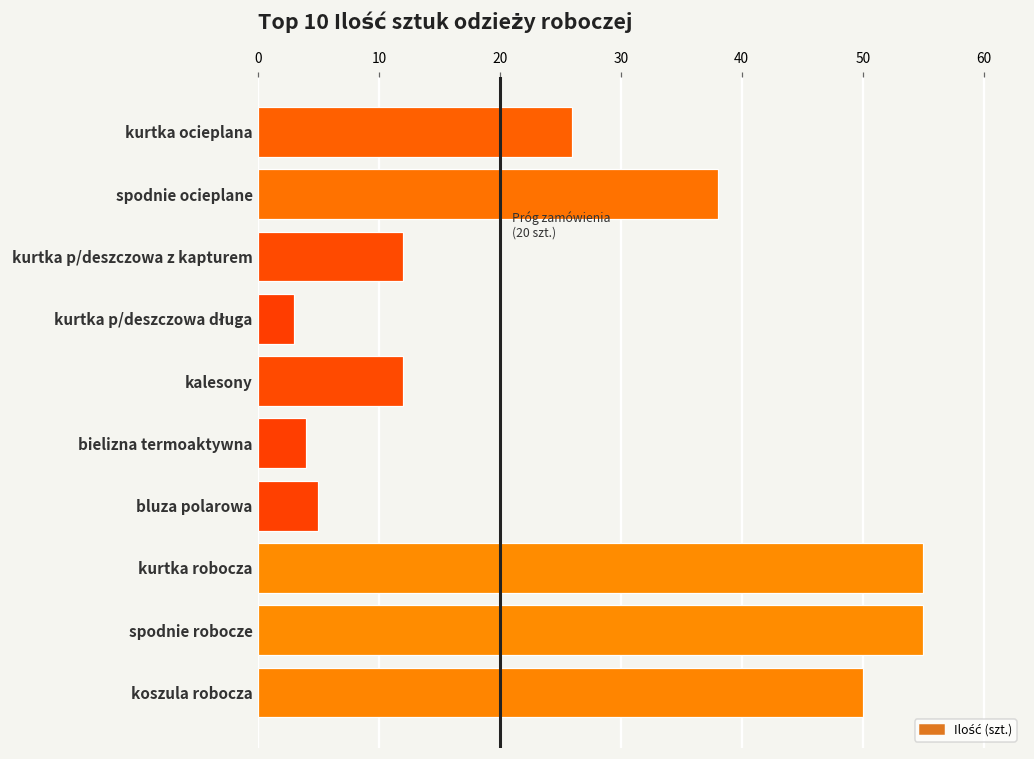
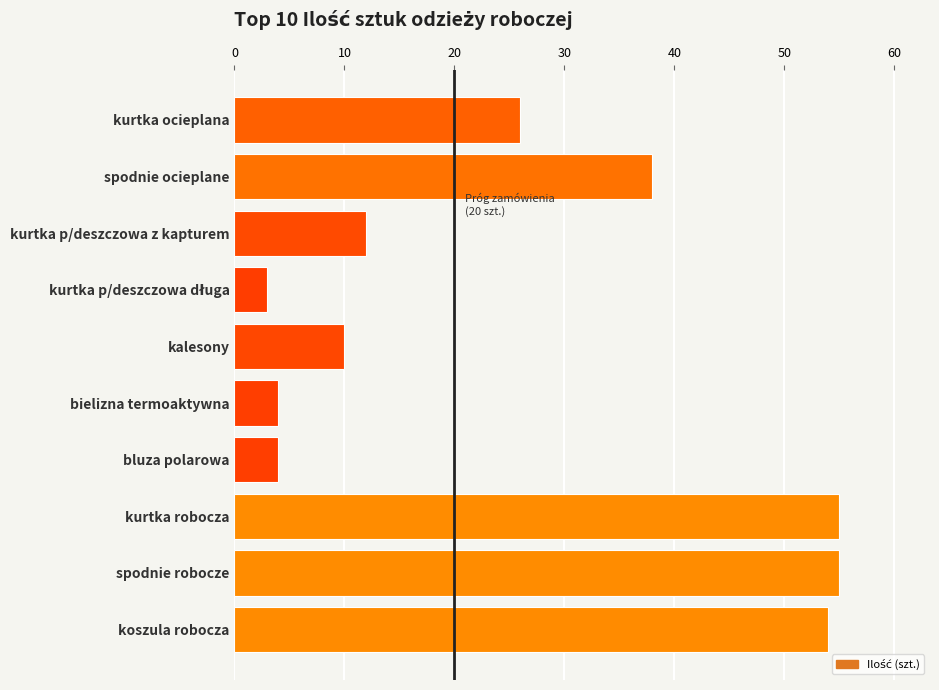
  {
    "kurtka ocieplana": 26,
    "spodnie ocieplane": 38,
    "kurtka p/deszczowa z kapturem": 12,
    "kurtka p/deszczowa długa": 3,
-   "kalesony": 12,
+   "kalesony": 10,
    "bielizna termoaktywna": 4,
-   "bluza polarowa": 5,
+   "bluza polarowa": 4,
    "kurtka robocza": 55,
    "spodnie robocze": 55,
-   "koszula robocza": 50
+   "koszula robocza": 54
  }
